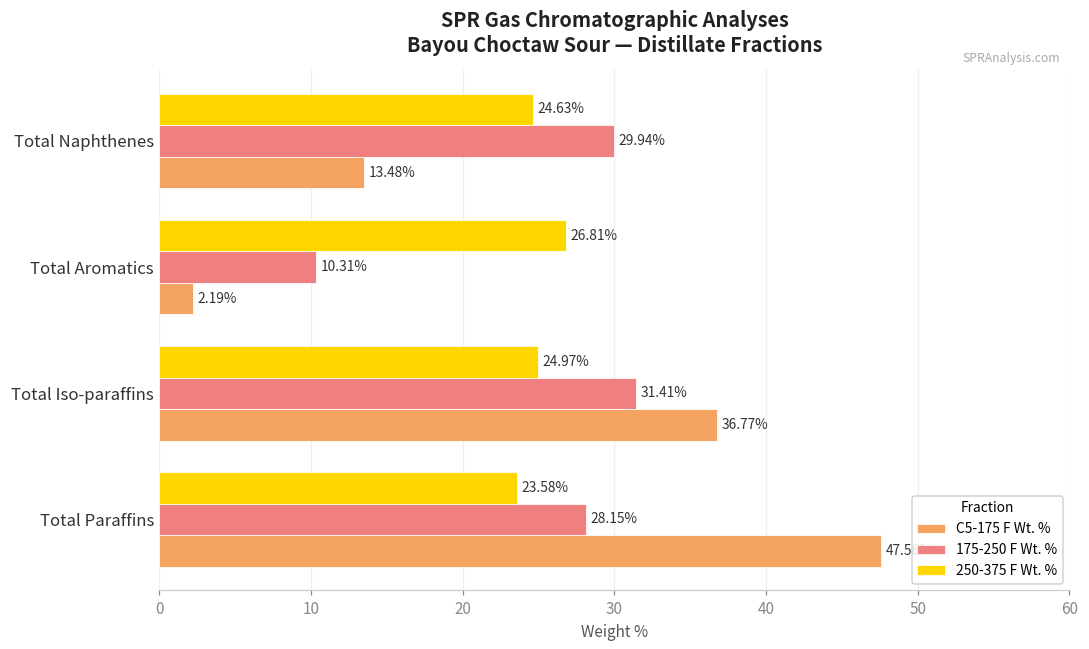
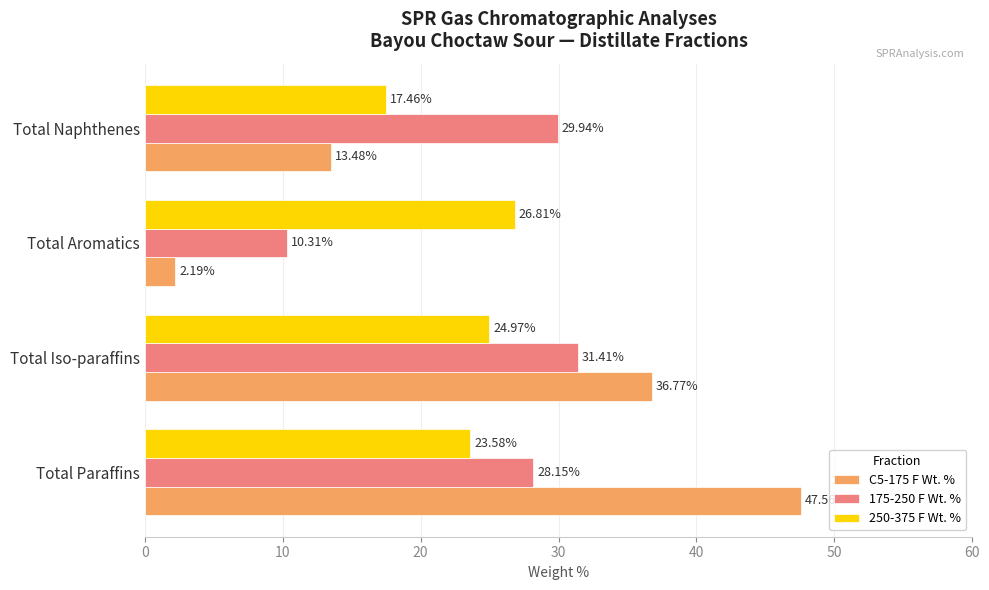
  {
    "250-375 F Wt. %": {
-     "Total Naphthenes": "24.63%",
+     "Total Naphthenes": "17.46%",
      "Total Aromatics": "26.81%",
      "Total Iso-paraffins": "24.97%",
      "Total Paraffins": "23.58%"
    }
  }
